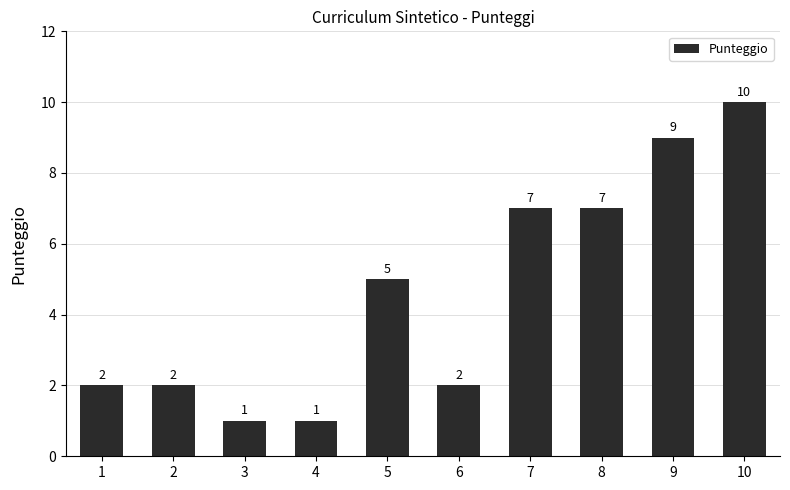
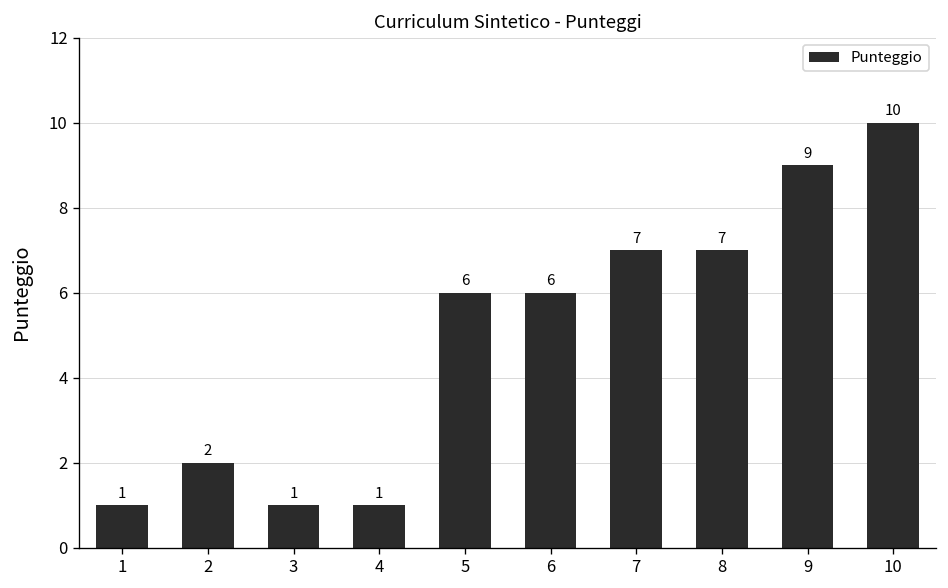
  {
-   "1": 2,
+   "1": 1,
    "2": 2,
    "3": 1,
    "4": 1,
-   "5": 5,
-   "6": 2,
+   "5": 6,
+   "6": 6,
    "7": 7,
    "8": 7,
    "9": 9,
    "10": 10
  }
